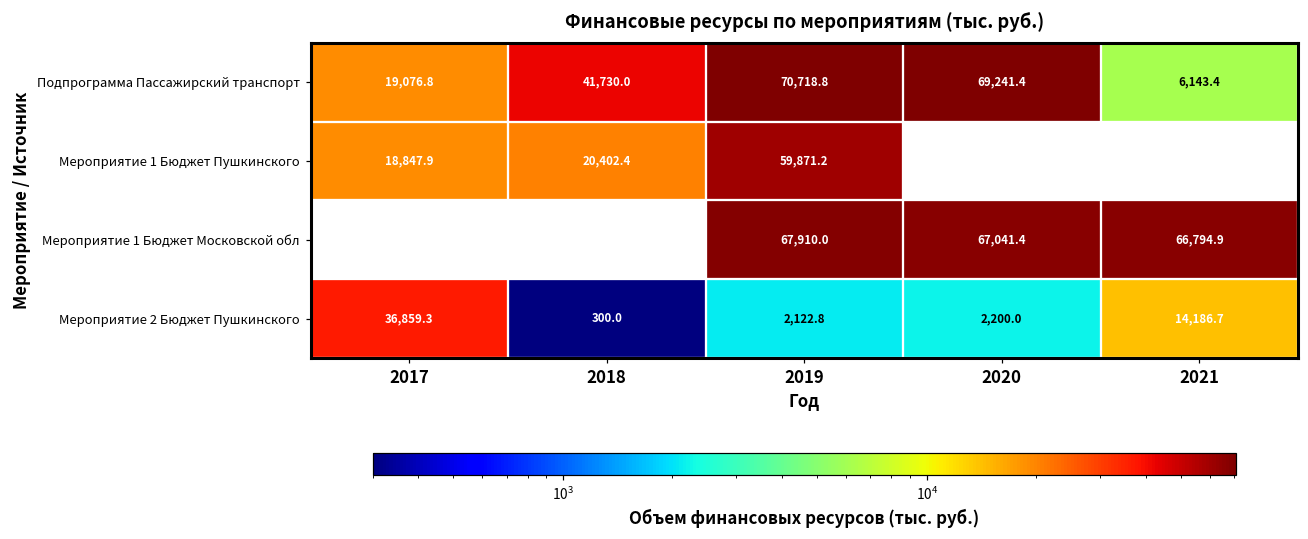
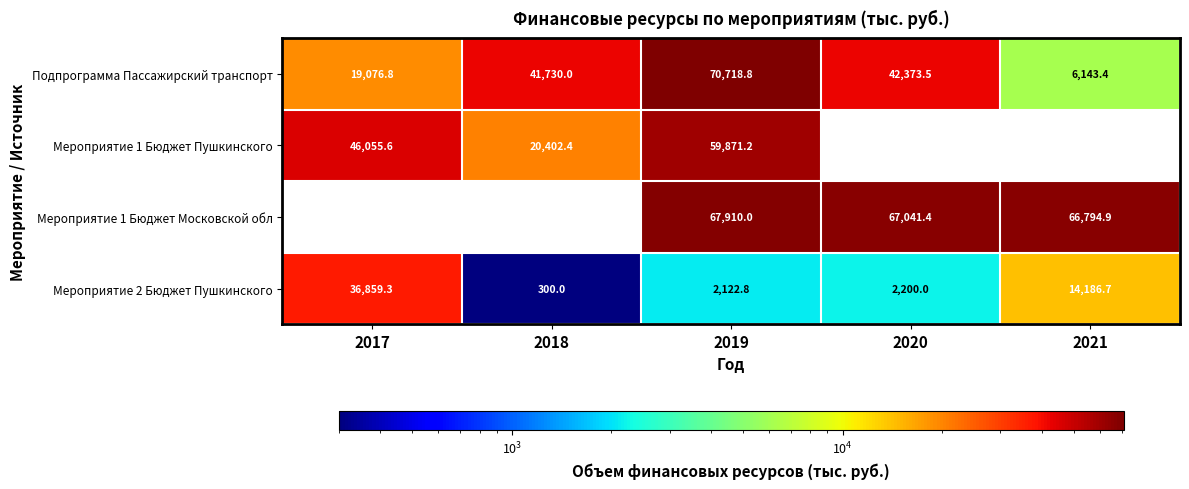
  {
    "Подпрограмма Пассажирский транспорт": {
      "2017": "19,076.8",
      "2018": "41,730.0",
      "2019": "70,718.8",
-     "2020": "69,241.4",
+     "2020": "42,373.5",
      "2021": "6,143.4"
    },
    "Мероприятие 1 Бюджет Пушкинского": {
-     "2017": "18,847.9",
+     "2017": "46,055.6",
      "2018": "20,402.4",
      "2019": "59,871.2"
    },
    "Мероприятие 1 Бюджет Московской обл": {
      "2019": "67,910.0",
      "2020": "67,041.4",
      "2021": "66,794.9"
    },
    "Мероприятие 2 Бюджет Пушкинского": {
      "2017": "36,859.3",
      "2018": "300.0",
      "2019": "2,122.8",
      "2020": "2,200.0",
      "2021": "14,186.7"
    }
  }
